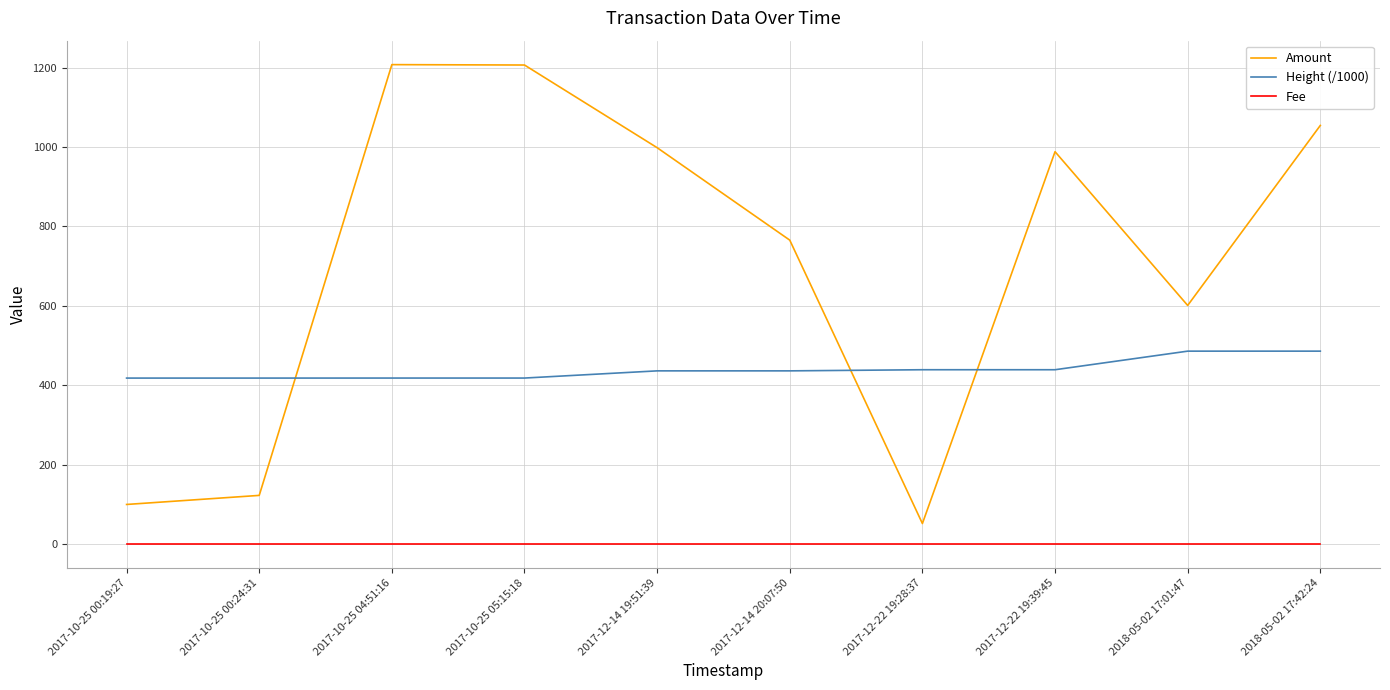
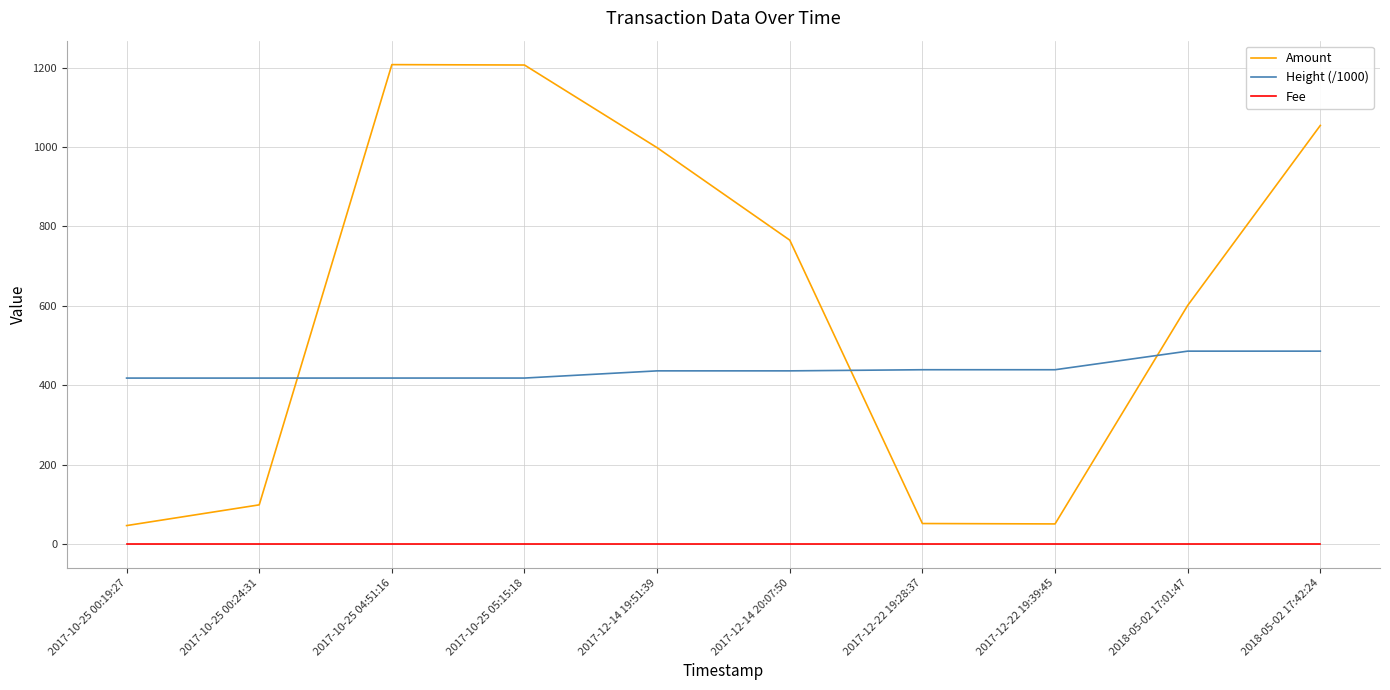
  {
    "Amount": {
-     "2017-10-25 00:19:27": 100,
-     "2017-10-25 00:24:31": 120,
+     "2017-10-25 00:19:27": 50,
+     "2017-10-25 00:24:31": 100,
      "2017-10-25 04:51:16": 1210,
      "2017-10-25 05:15:18": 1210,
      "2017-12-14 19:51:39": 1000,
      "2017-12-14 20:07:50": 770,
      "2017-12-22 19:28:37": 50,
-     "2017-12-22 19:39:45": 990,
+     "2017-12-22 19:39:45": 50,
      "2018-05-02 17:01:47": 600,
      "2018-05-02 17:42:24": 1050
    },
    "Height (/1000)": {
      "2017-10-25 00:19:27": 420,
      "2017-10-25 00:24:31": 420,
      "2017-10-25 04:51:16": 420,
      "2017-10-25 05:15:18": 420,
      "2017-12-14 19:51:39": 440,
      "2017-12-14 20:07:50": 440,
      "2017-12-22 19:28:37": 440,
      "2017-12-22 19:39:45": 440,
      "2018-05-02 17:01:47": 490,
      "2018-05-02 17:42:24": 490
    },
    "Fee": {
      "2017-10-25 00:19:27": 0,
      "2017-10-25 00:24:31": 0,
      "2017-10-25 04:51:16": 0,
      "2017-10-25 05:15:18": 0,
      "2017-12-14 19:51:39": 0,
      "2017-12-14 20:07:50": 0,
      "2017-12-22 19:28:37": 0,
      "2017-12-22 19:39:45": 0,
      "2018-05-02 17:01:47": 0,
      "2018-05-02 17:42:24": 0
    }
  }
